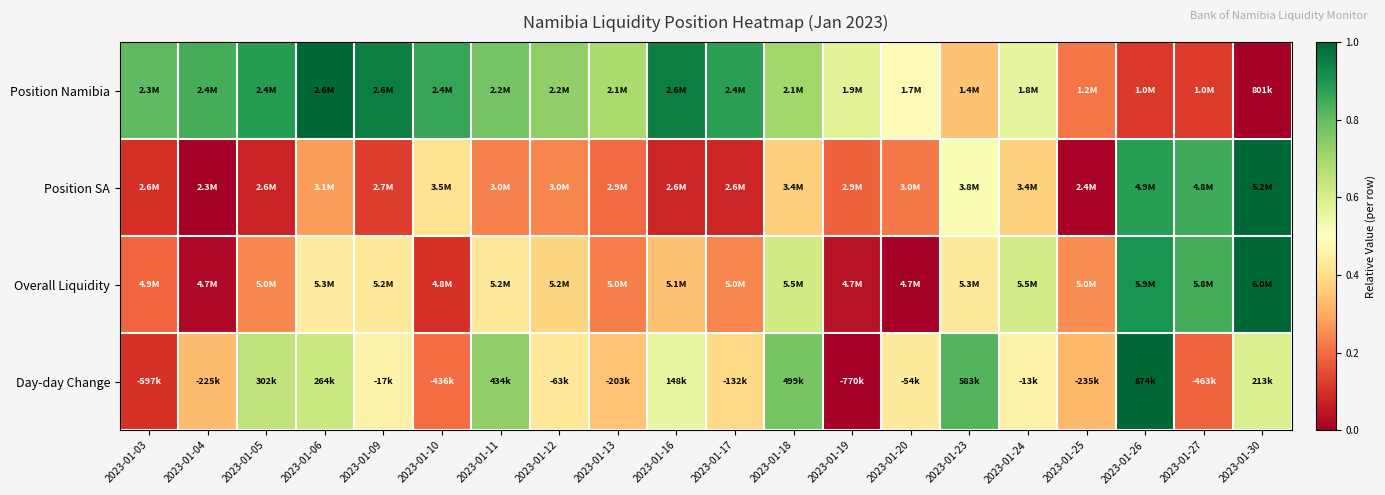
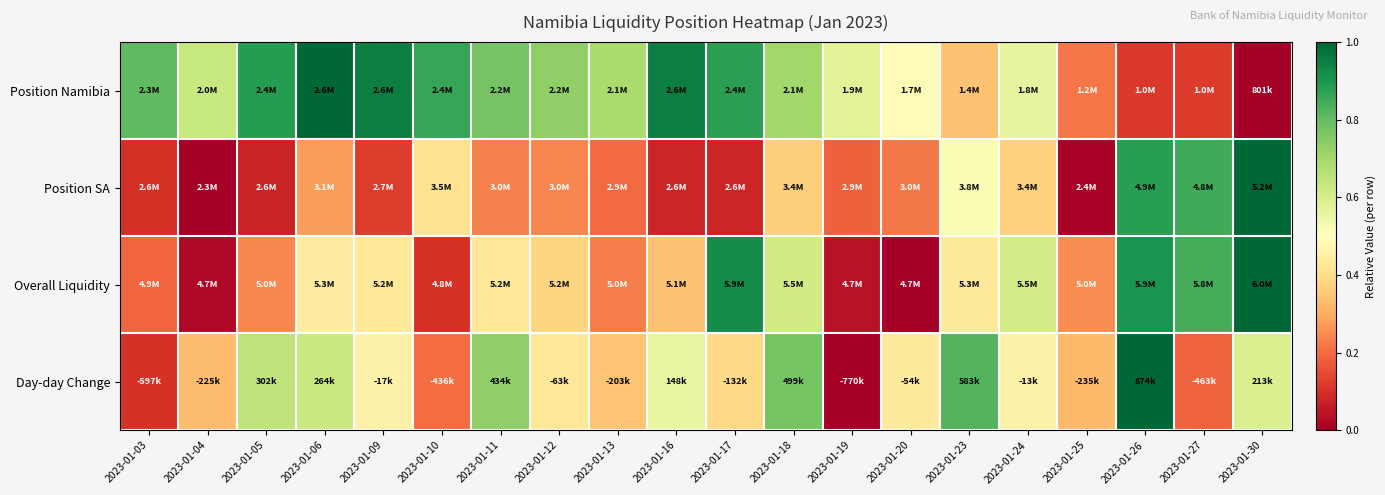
  {
    "Position Namibia": {
      "2023-01-03": "2.3M",
-     "2023-01-04": "2.4M",
+     "2023-01-04": "2.0M",
      "2023-01-05": "2.4M",
      "2023-01-06": "2.6M",
      "2023-01-09": "2.6M",
      "2023-01-10": "2.4M",
      "2023-01-11": "2.2M",
      "2023-01-12": "2.2M",
      "2023-01-13": "2.1M",
      "2023-01-16": "2.6M",
      "2023-01-17": "2.4M",
      "2023-01-18": "2.1M",
      "2023-01-19": "1.9M",
      "2023-01-20": "1.7M",
      "2023-01-23": "1.4M",
      "2023-01-24": "1.8M",
      "2023-01-25": "1.2M",
      "2023-01-26": "1.0M",
      "2023-01-27": "1.0M",
      "2023-01-30": "801k"
    },
    "Position SA": {
      "2023-01-03": "2.6M",
      "2023-01-04": "2.3M",
      "2023-01-05": "2.6M",
      "2023-01-06": "3.1M",
      "2023-01-09": "2.7M",
      "2023-01-10": "3.5M",
      "2023-01-11": "3.0M",
      "2023-01-12": "3.0M",
      "2023-01-13": "2.9M",
      "2023-01-16": "2.6M",
      "2023-01-17": "2.6M",
      "2023-01-18": "3.4M",
      "2023-01-19": "2.9M",
      "2023-01-20": "3.0M",
      "2023-01-23": "3.8M",
      "2023-01-24": "3.4M",
      "2023-01-25": "2.4M",
      "2023-01-26": "4.9M",
      "2023-01-27": "4.8M",
      "2023-01-30": "5.2M"
    },
    "Overall Liquidity": {
      "2023-01-03": "4.9M",
      "2023-01-04": "4.7M",
      "2023-01-05": "5.0M",
      "2023-01-06": "5.3M",
      "2023-01-09": "5.2M",
      "2023-01-10": "4.8M",
      "2023-01-11": "5.2M",
      "2023-01-12": "5.2M",
      "2023-01-13": "5.0M",
      "2023-01-16": "5.1M",
-     "2023-01-17": "5.0M",
+     "2023-01-17": "5.9M",
      "2023-01-18": "5.5M",
      "2023-01-19": "4.7M",
      "2023-01-20": "4.7M",
      "2023-01-23": "5.3M",
      "2023-01-24": "5.5M",
      "2023-01-25": "5.0M",
      "2023-01-26": "5.9M",
      "2023-01-27": "5.8M",
      "2023-01-30": "6.0M"
    },
    "Day-day Change": {
      "2023-01-03": "-597k",
      "2023-01-04": "-225k",
      "2023-01-05": "302k",
      "2023-01-06": "264k",
      "2023-01-09": "-17k",
      "2023-01-10": "-436k",
      "2023-01-11": "434k",
      "2023-01-12": "-63k",
      "2023-01-13": "-203k",
      "2023-01-16": "148k",
      "2023-01-17": "-132k",
      "2023-01-18": "499k",
      "2023-01-19": "-770k",
      "2023-01-20": "-54k",
      "2023-01-23": "583k",
      "2023-01-24": "-13k",
      "2023-01-25": "-235k",
      "2023-01-26": "874k",
      "2023-01-27": "-463k",
      "2023-01-30": "213k"
    }
  }
